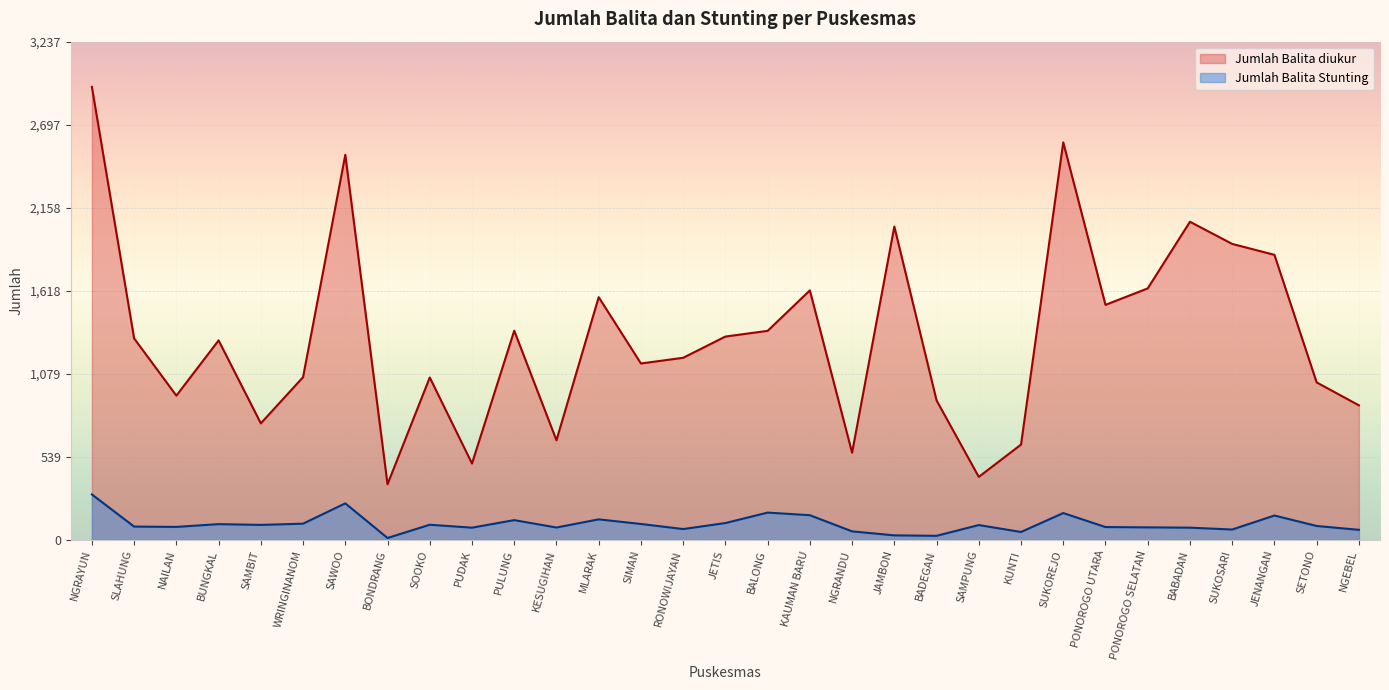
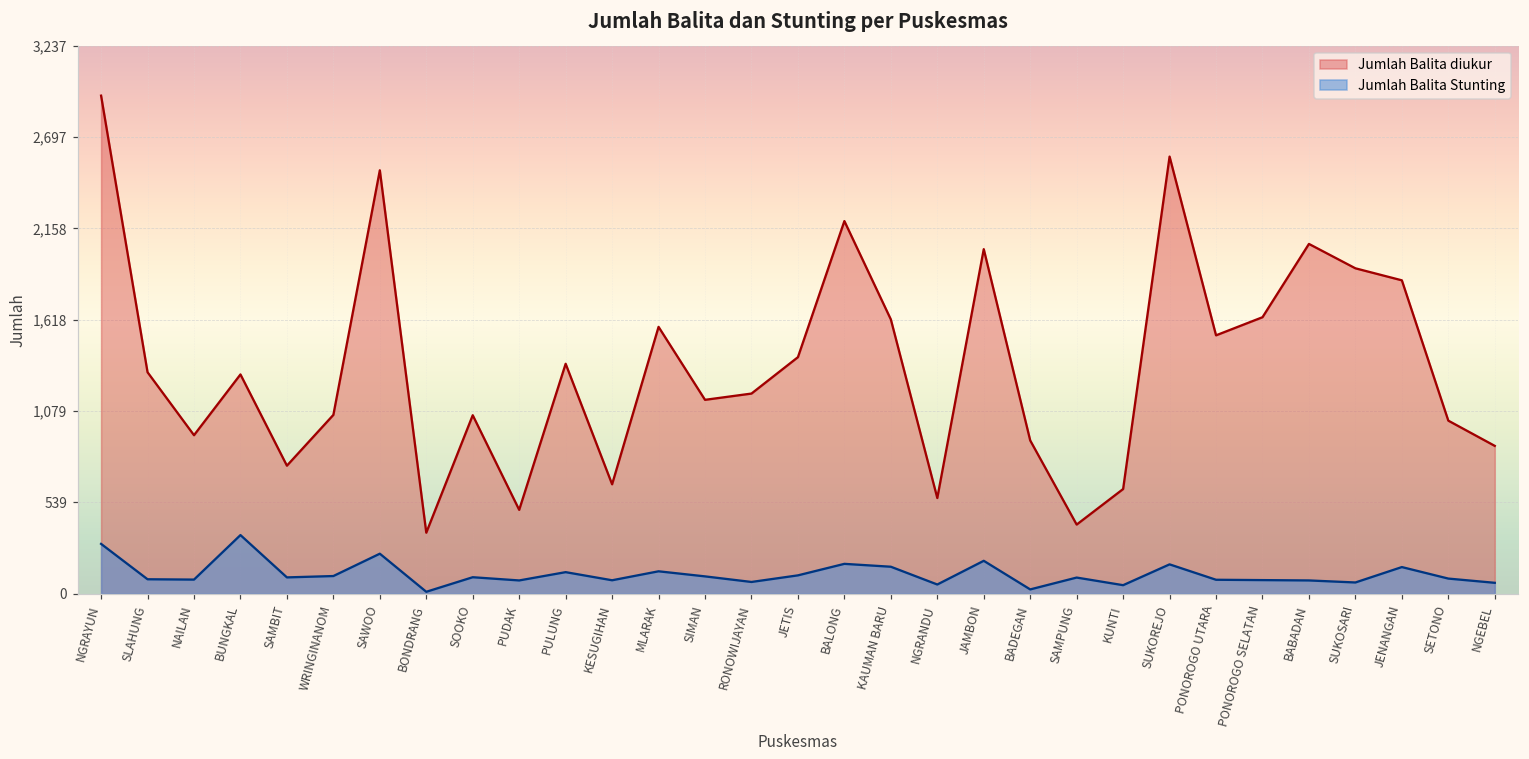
  {
    "Jumlah Balita diukur": {
      "NGRAYUN": "2,940",
      "SLAHUNG": "1,310",
      "NAILAN": "940",
      "BUNGKAL": "1,300",
      "SAMBIT": "760",
      "WRINGINANOM": "1,060",
      "SAWOO": "2,500",
      "BONDRANG": "360",
      "SOOKO": "1,060",
      "PUDAK": "500",
      "PULUNG": "1,360",
      "KESUGIHAN": "650",
      "MLARAK": "1,580",
      "SIMAN": "1,150",
      "RONOWIJAYAN": "1,180",
-     "JETIS": "1,320",
-     "BALONG": "1,360",
+     "JETIS": "1,400",
+     "BALONG": "2,200",
      "KAUMAN BARU": "1,620",
      "NGRANDU": "570",
      "JAMBON": "2,040",
      "BADEGAN": "910",
      "SAMPUNG": "410",
      "KUNTI": "620",
      "SUKOREJO": "2,580",
      "PONOROGO UTARA": "1,530",
      "PONOROGO SELATAN": "1,630",
      "BABADAN": "2,070",
      "SUKOSARI": "1,920",
      "JENANGAN": "1,850",
      "SETONO": "1,020",
      "NGEBEL": "870"
    },
    "Jumlah Balita Stunting": {
      "NGRAYUN": "300",
      "SLAHUNG": "90",
      "NAILAN": "80",
-     "BUNGKAL": "100",
+     "BUNGKAL": "350",
      "SAMBIT": "100",
      "WRINGINANOM": "110",
      "SAWOO": "240",
      "BONDRANG": "10",
      "SOOKO": "100",
      "PUDAK": "80",
      "PULUNG": "130",
      "KESUGIHAN": "80",
      "MLARAK": "130",
      "SIMAN": "100",
      "RONOWIJAYAN": "70",
      "JETIS": "110",
      "BALONG": "180",
      "KAUMAN BARU": "160",
      "NGRANDU": "60",
-     "JAMBON": "30",
+     "JAMBON": "200",
      "BADEGAN": "30",
      "SAMPUNG": "100",
      "KUNTI": "50",
      "SUKOREJO": "170",
      "PONOROGO UTARA": "80",
      "PONOROGO SELATAN": "80",
      "BABADAN": "80",
      "SUKOSARI": "70",
      "JENANGAN": "160",
      "SETONO": "90",
      "NGEBEL": "70"
    }
  }
